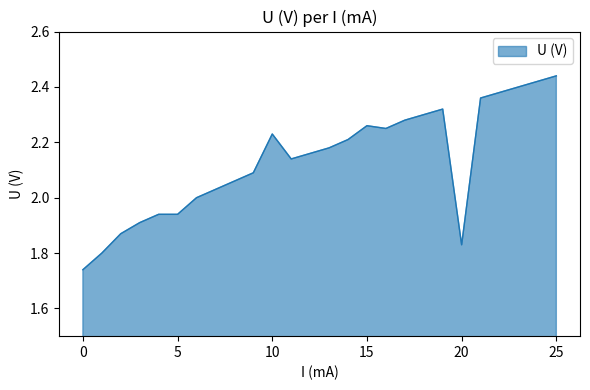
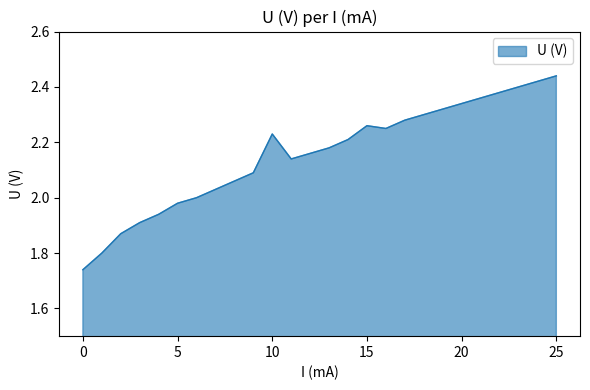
  {
    "0": 1.74,
-   "5": 1.94,
+   "5": 1.98,
    "10": 2.23,
    "15": 2.26,
-   "20": 1.83,
+   "20": 2.34,
    "25": 2.44
  }
